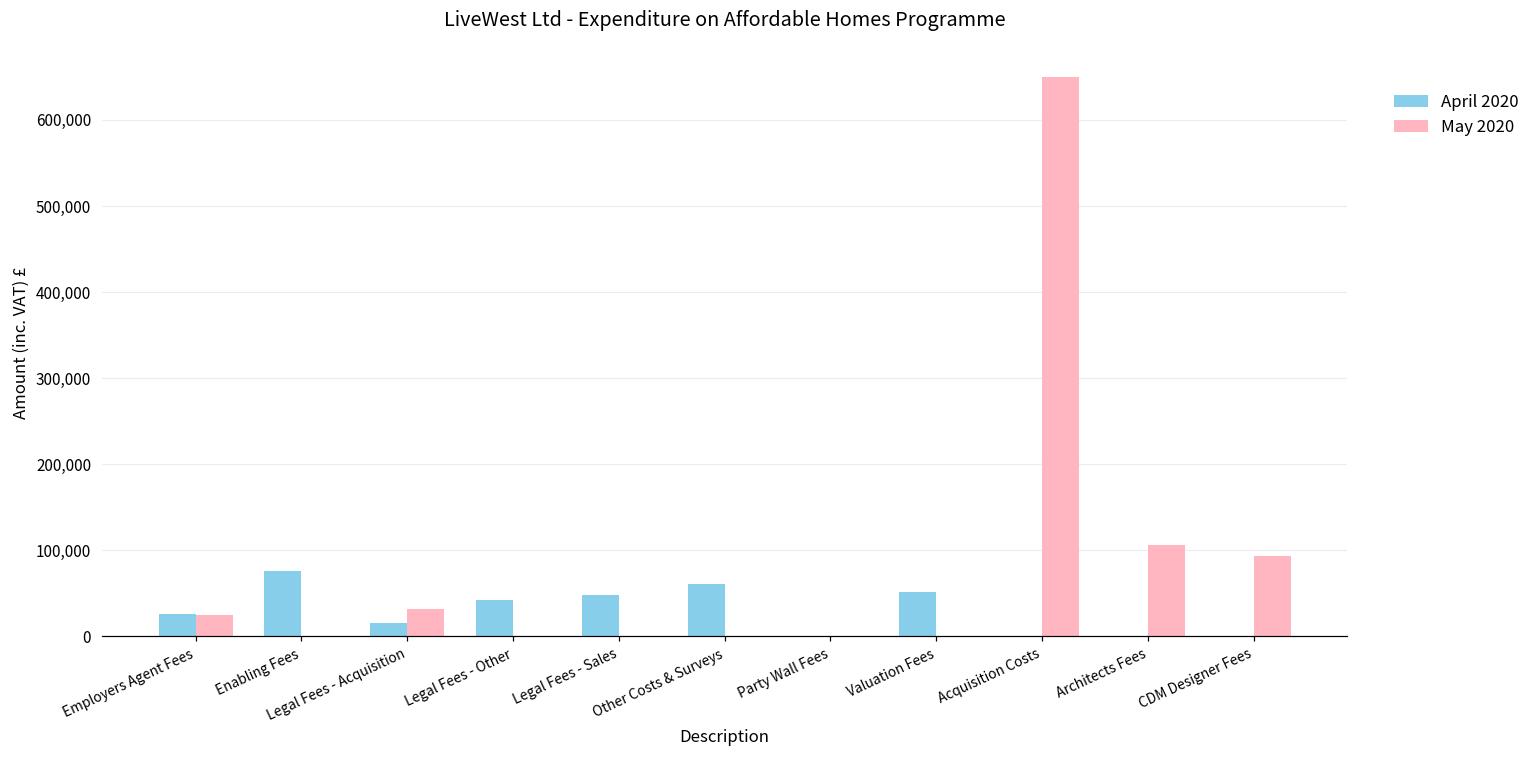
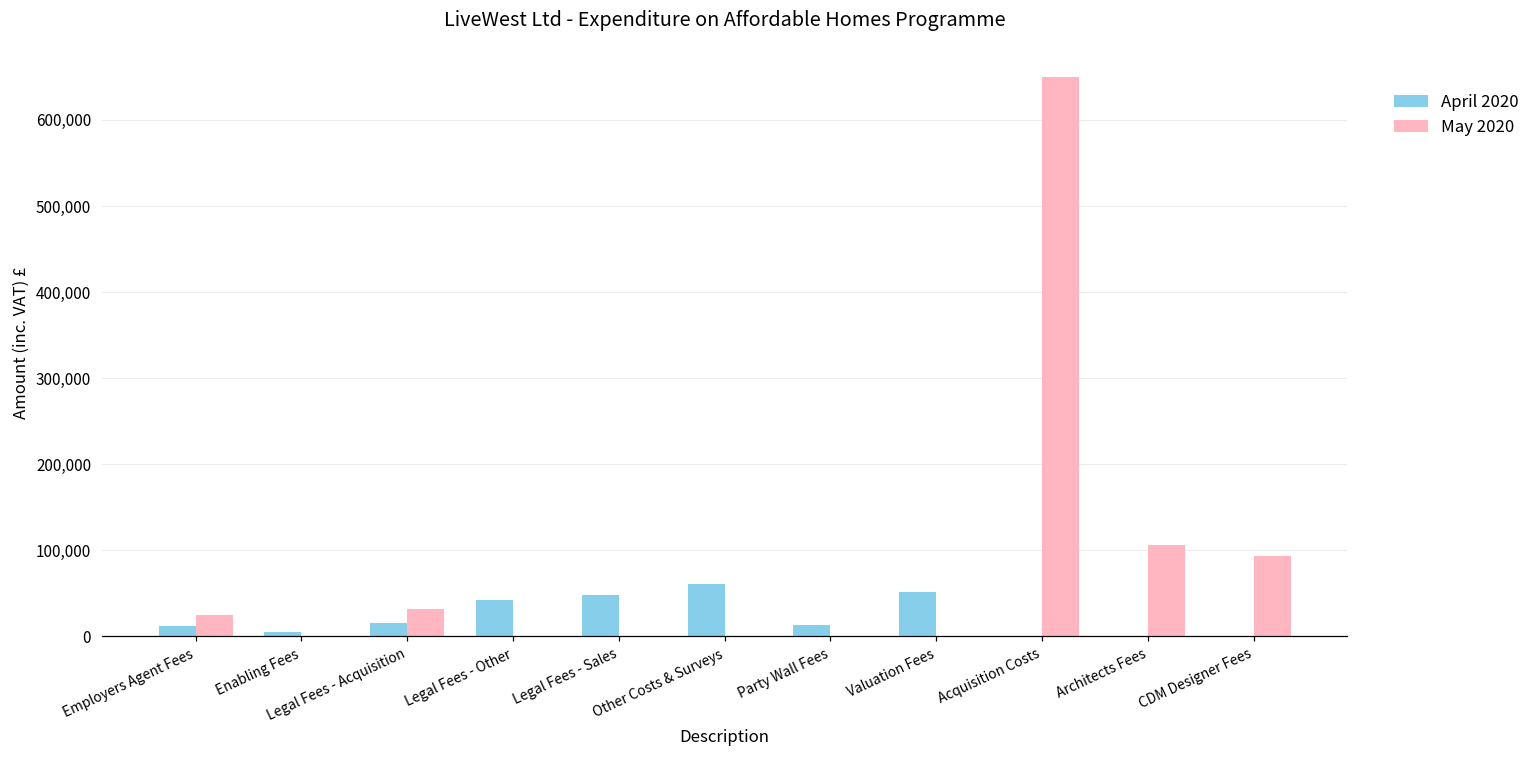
  {
    "April 2020": {
-     "Employers Agent Fees": "30,000",
-     "Enabling Fees": "80,000",
+     "Employers Agent Fees": "10,000",
+     "Enabling Fees": "0",
      "Legal Fees - Acquisition": "20,000",
      "Legal Fees - Other": "40,000",
      "Legal Fees - Sales": "50,000",
      "Other Costs & Surveys": "60,000",
-     "Party Wall Fees": "0",
+     "Party Wall Fees": "10,000",
      "Valuation Fees": "50,000",
      "Acquisition Costs": "0",
      "Architects Fees": "0",
      "CDM Designer Fees": "0"
    },
    "May 2020": {
      "Employers Agent Fees": "30,000",
      "Enabling Fees": "0",
      "Legal Fees - Acquisition": "30,000",
      "Legal Fees - Other": "0",
      "Legal Fees - Sales": "0",
      "Other Costs & Surveys": "0",
      "Party Wall Fees": "0",
      "Valuation Fees": "0",
      "Acquisition Costs": "650,000",
      "Architects Fees": "110,000",
      "CDM Designer Fees": "90,000"
    }
  }
